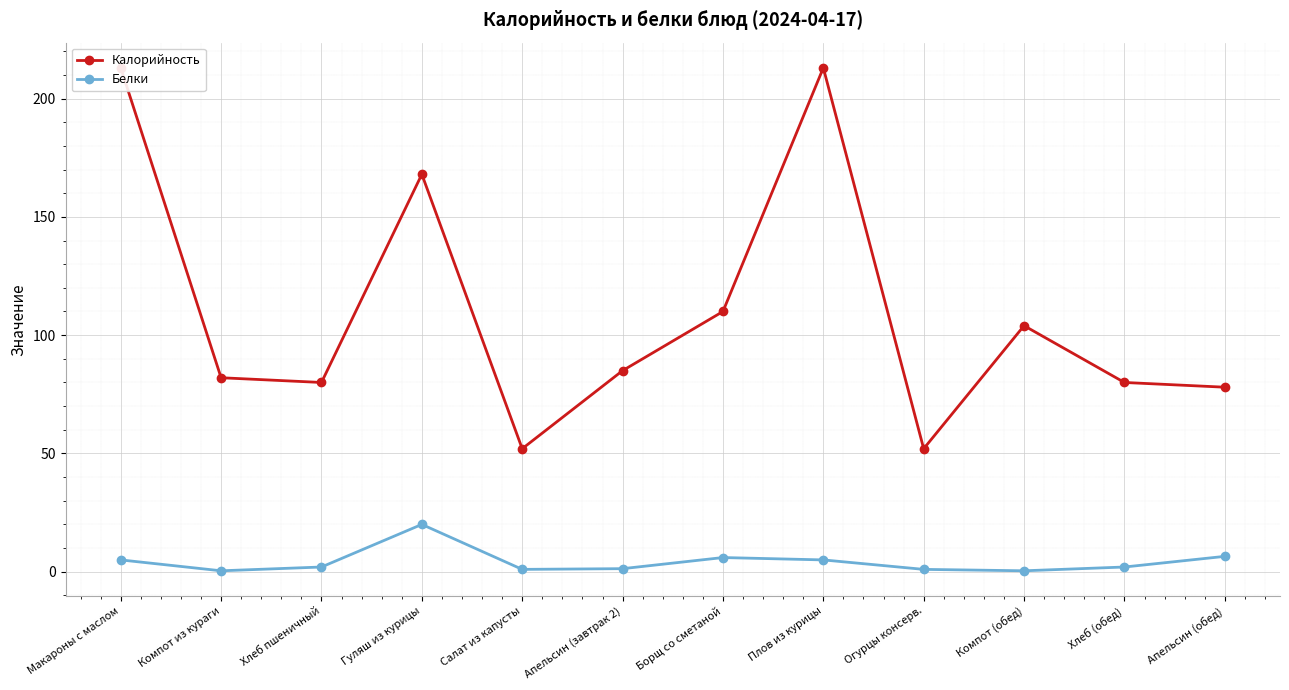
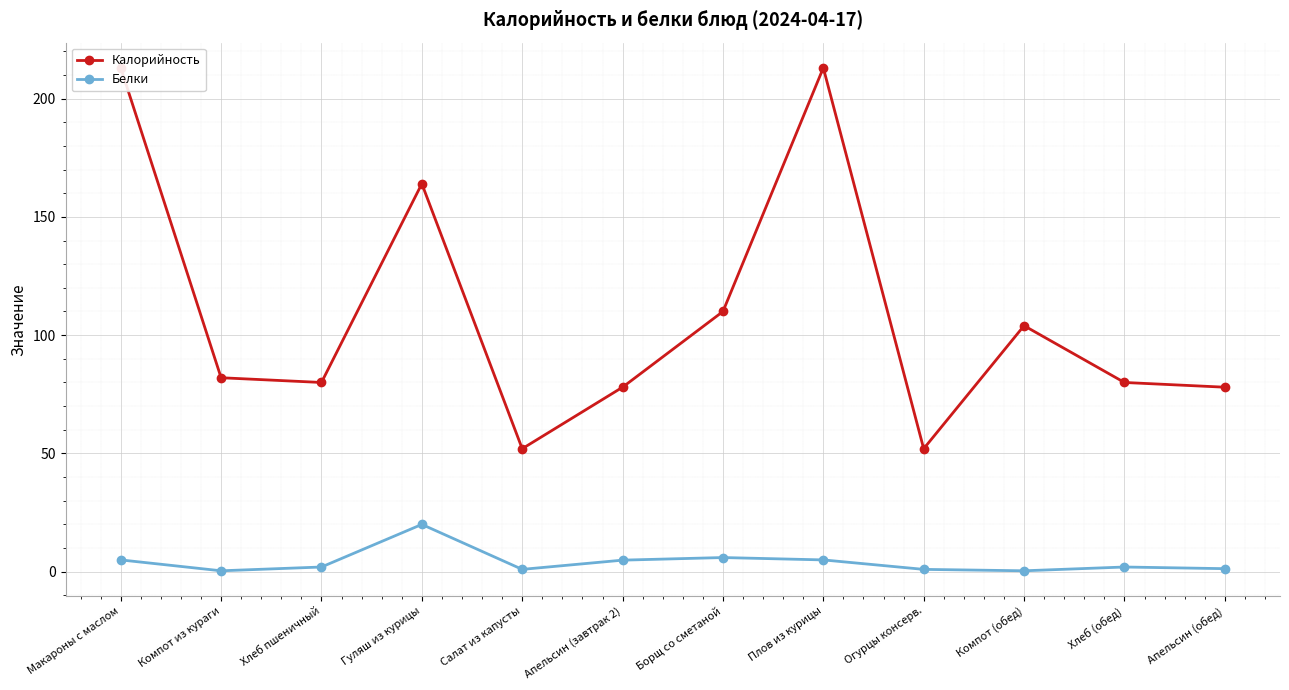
  {
    "Калорийность": {
      "Компот из кураги": 82,
      "Хлеб пшеничный": 80,
-     "Гуляш из курицы": 168,
+     "Гуляш из курицы": 164,
      "Салат из капусты": 52,
-     "Апельсин (завтрак 2)": 85,
+     "Апельсин (завтрак 2)": 78,
      "Борщ со сметаной": 110,
      "Плов из курицы": 213,
      "Огурцы консерв.": 52,
      "Компот (обед)": 104,
      "Хлеб (обед)": 80,
      "Апельсин (обед)": 78
    },
    "Белки": {
      "Макароны с маслом": 5,
      "Компот из кураги": 0,
      "Хлеб пшеничный": 2,
      "Гуляш из курицы": 20,
      "Салат из капусты": 1,
-     "Апельсин (завтрак 2)": 1,
+     "Апельсин (завтрак 2)": 5,
      "Борщ со сметаной": 6,
      "Плов из курицы": 5,
      "Огурцы консерв.": 1,
      "Компот (обед)": 0,
      "Хлеб (обед)": 2,
-     "Апельсин (обед)": 7
+     "Апельсин (обед)": 1
    }
  }
